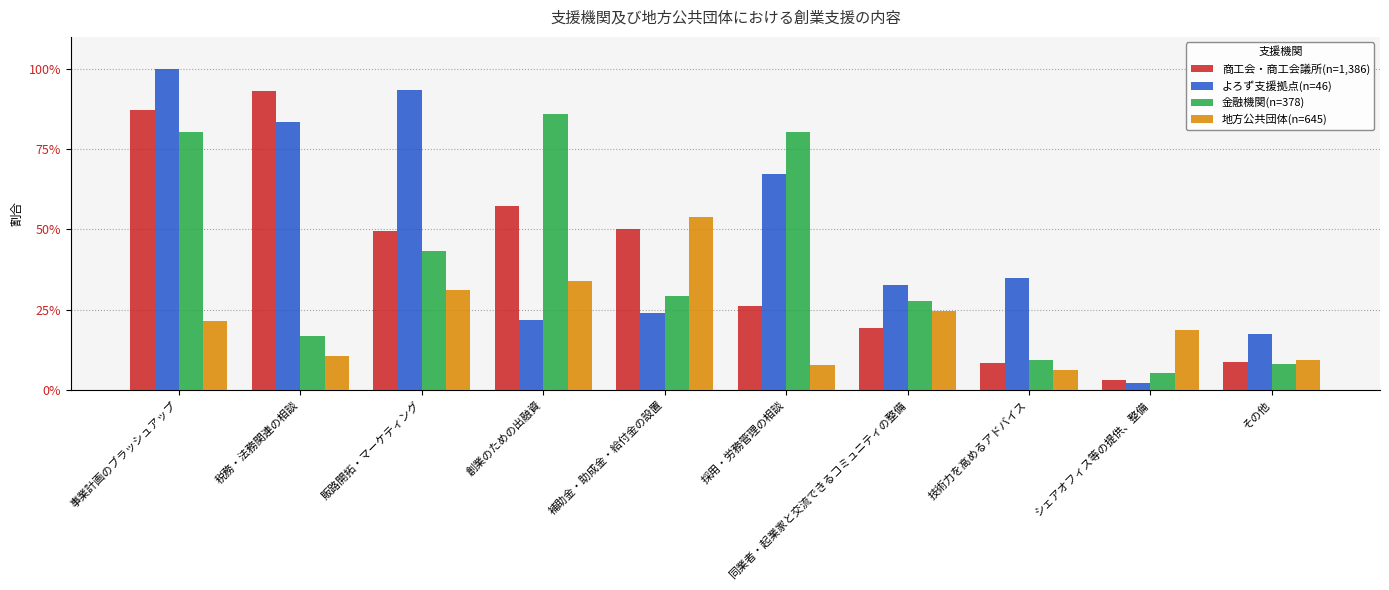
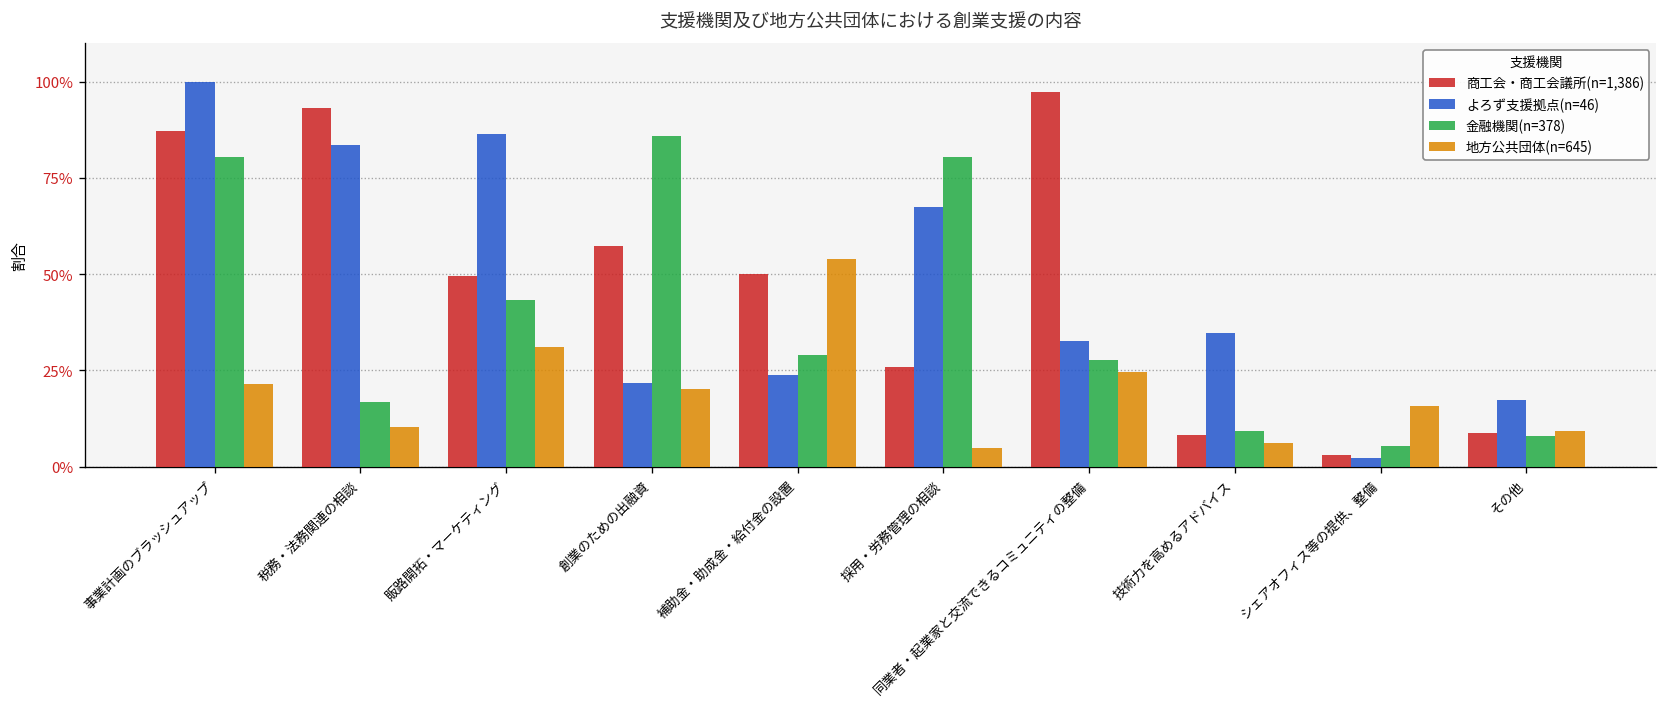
  {
    "商工会・商工会議所(n=1,386)": {
      "事業計画のブラッシュアップ": "87%",
      "税務・法務関連の相談": "93%",
      "販路開拓・マーケティング": "50%",
      "創業のための出融資": "57%",
      "補助金・助成金・給付金の設置": "50%",
      "採用・労務管理の相談": "26%",
-     "同業者・起業家と交流できるコミュニティの整備": "19%",
+     "同業者・起業家と交流できるコミュニティの整備": "97%",
      "技術力を高めるアドバイス": "8%",
      "シェアオフィス等の提供、整備": "3%",
      "その他": "9%"
    },
    "よろず支援拠点(n=46)": {
      "事業計画のブラッシュアップ": "100%",
      "税務・法務関連の相談": "84%",
-     "販路開拓・マーケティング": "94%",
+     "販路開拓・マーケティング": "87%",
      "創業のための出融資": "22%",
      "補助金・助成金・給付金の設置": "24%",
      "採用・労務管理の相談": "67%",
      "同業者・起業家と交流できるコミュニティの整備": "33%",
      "技術力を高めるアドバイス": "35%",
      "シェアオフィス等の提供、整備": "2%",
      "その他": "17%"
    },
    "金融機関(n=378)": {
      "事業計画のブラッシュアップ": "80%",
      "税務・法務関連の相談": "17%",
      "販路開拓・マーケティング": "43%",
      "創業のための出融資": "86%",
      "補助金・助成金・給付金の設置": "29%",
      "採用・労務管理の相談": "81%",
      "同業者・起業家と交流できるコミュニティの整備": "28%",
      "技術力を高めるアドバイス": "9%",
      "シェアオフィス等の提供、整備": "5%",
      "その他": "8%"
    },
    "地方公共団体(n=645)": {
      "事業計画のブラッシュアップ": "21%",
      "税務・法務関連の相談": "10%",
      "販路開拓・マーケティング": "31%",
-     "創業のための出融資": "34%",
+     "創業のための出融資": "20%",
      "補助金・助成金・給付金の設置": "54%",
-     "採用・労務管理の相談": "8%",
+     "採用・労務管理の相談": "5%",
      "同業者・起業家と交流できるコミュニティの整備": "25%",
      "技術力を高めるアドバイス": "6%",
-     "シェアオフィス等の提供、整備": "19%",
+     "シェアオフィス等の提供、整備": "16%",
      "その他": "9%"
    }
  }
